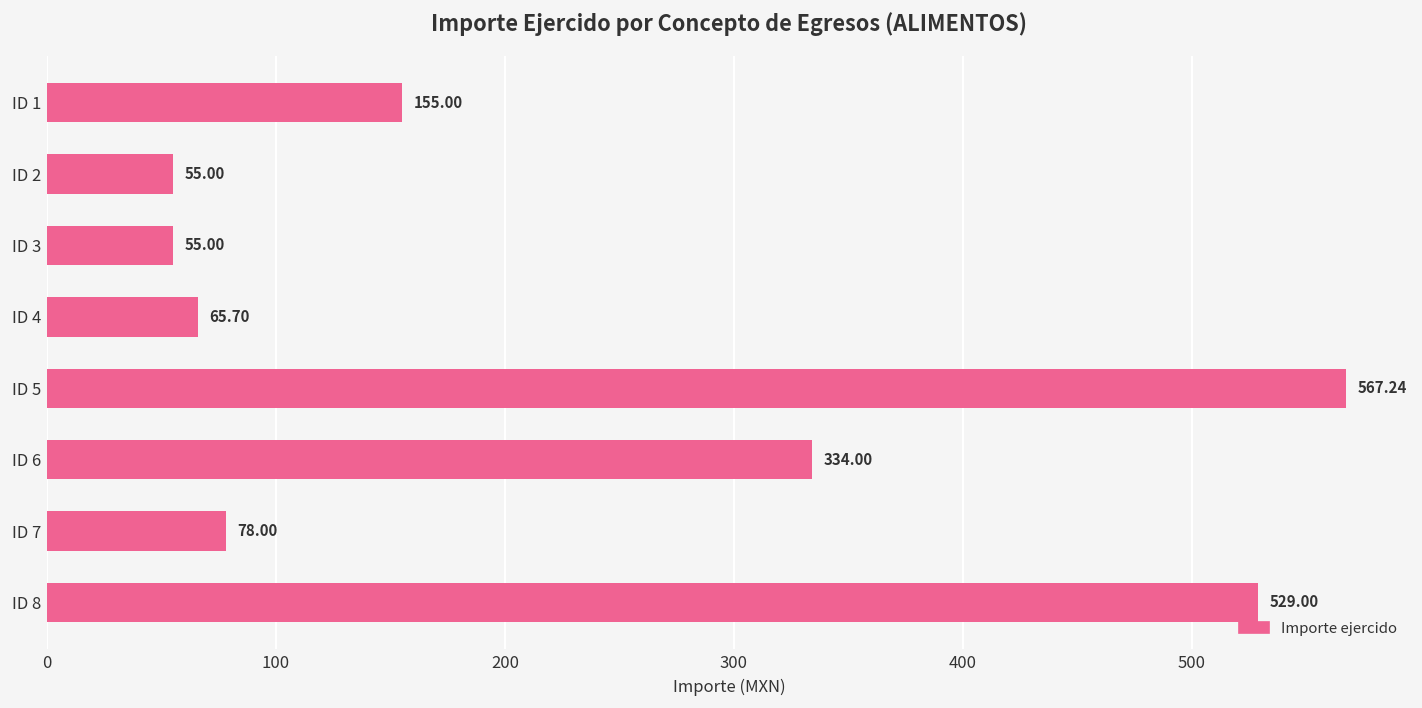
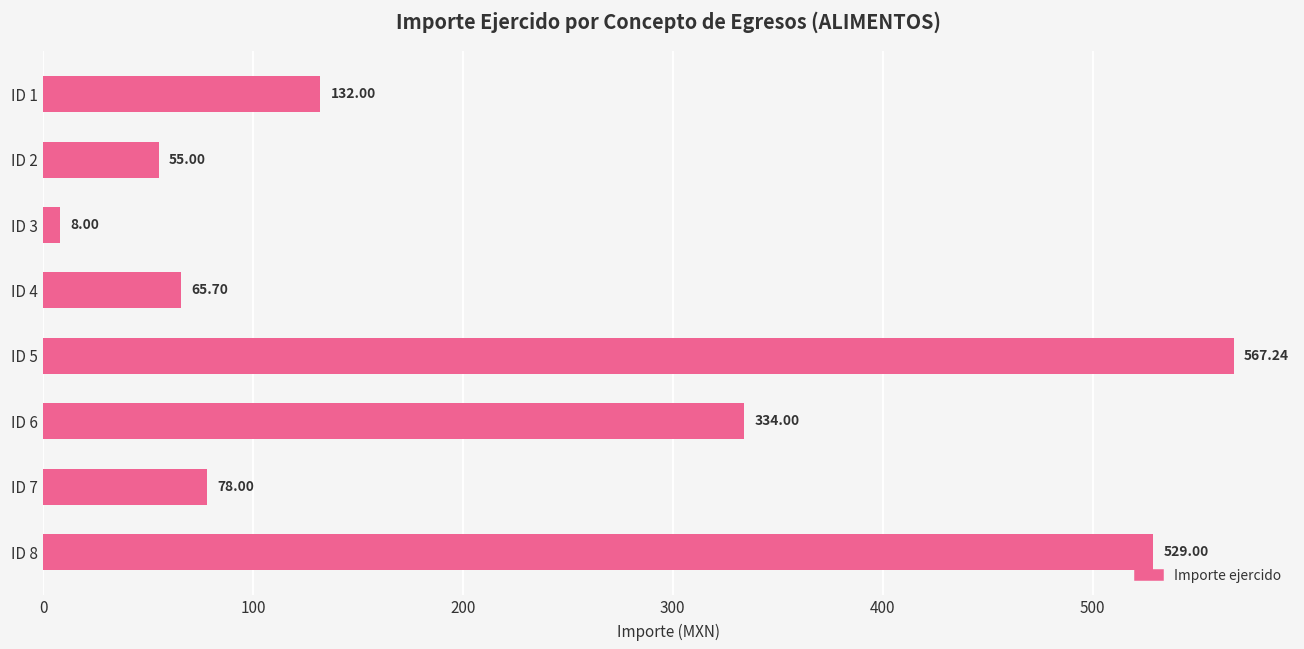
  {
-   "ID 1": 155.00,
+   "ID 1": 132.00,
    "ID 2": 55.00,
-   "ID 3": 55.00,
+   "ID 3": 8.00,
    "ID 4": 65.70,
    "ID 5": 567.24,
    "ID 6": 334.00,
    "ID 7": 78.00,
    "ID 8": 529.00
  }
